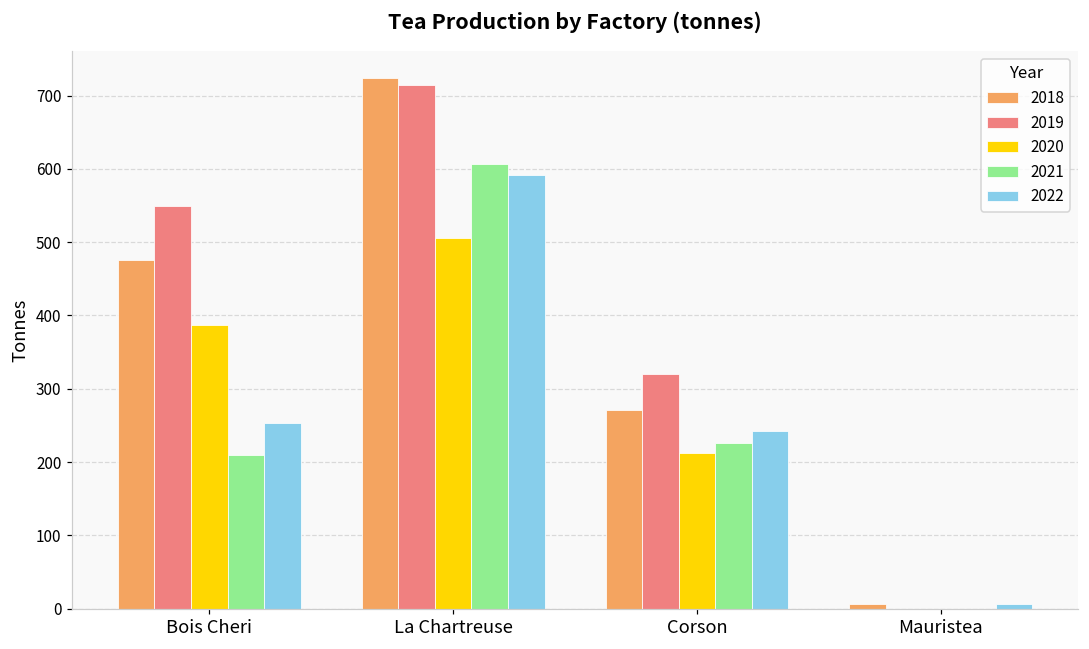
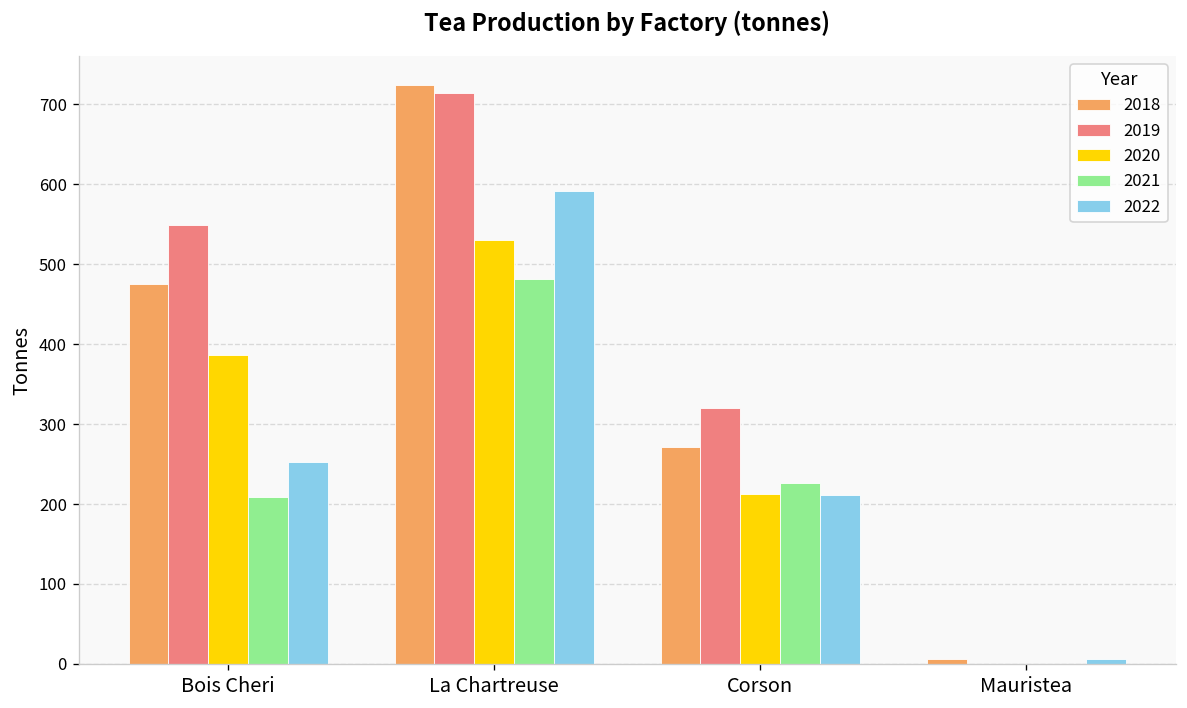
  {
    "2020": {
      "Bois Cheri": 390,
-     "La Chartreuse": 510,
+     "La Chartreuse": 530,
      "Corson": 210,
      "Mauristea": 0
    },
    "2021": {
      "Bois Cheri": 210,
-     "La Chartreuse": 610,
+     "La Chartreuse": 480,
      "Corson": 230,
      "Mauristea": 0
    },
    "2022": {
      "Bois Cheri": 250,
      "La Chartreuse": 590,
-     "Corson": 240,
+     "Corson": 210,
      "Mauristea": 10
    }
  }
